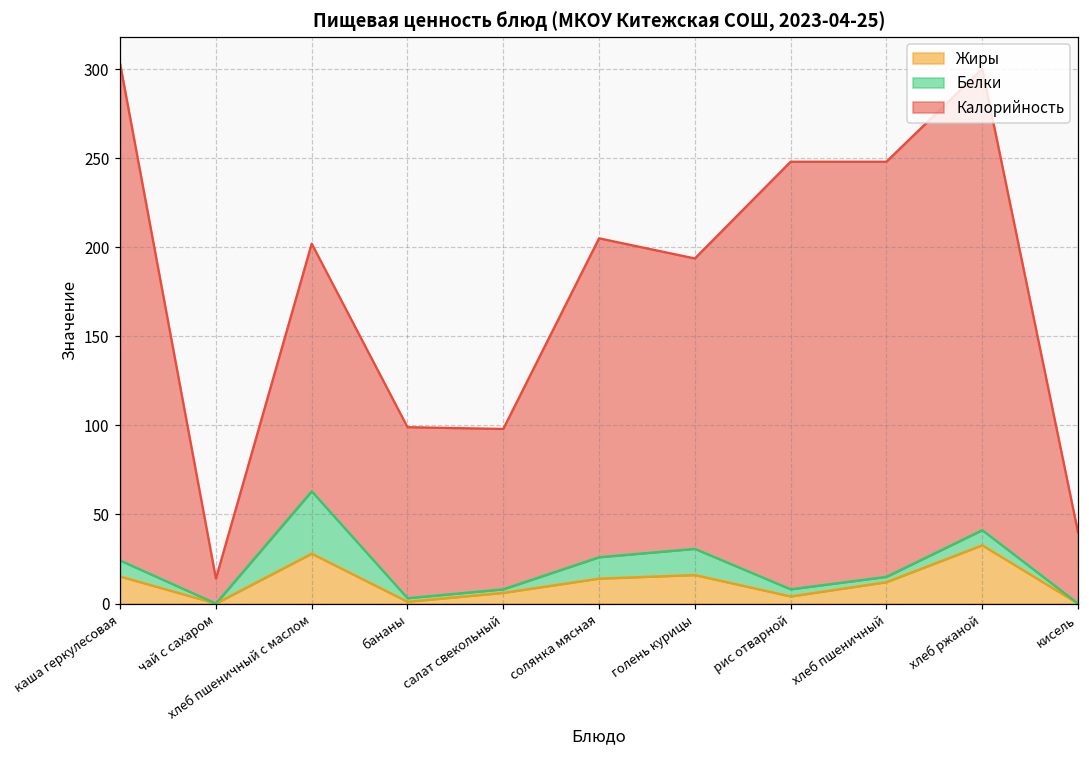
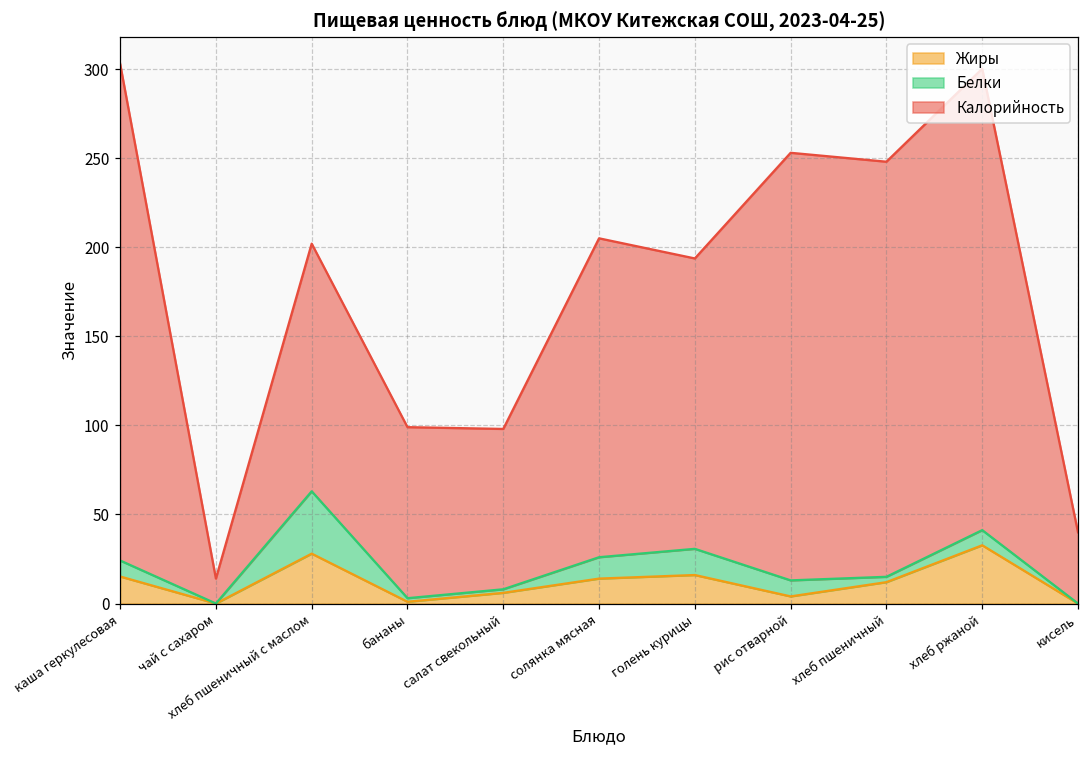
  {
    "Жиры": {
      "каша геркулесовая": 15,
      "хлеб пшеничный с маслом": 28,
      "бананы": 1,
      "салат свекольный": 6,
      "солянка мясная": 14,
      "голень курицы": 16,
      "рис отварной": 4,
      "хлеб пшеничный": 12,
      "хлеб ржаной": 33
    },
    "Белки": {
      "каша геркулесовая": 9,
      "хлеб пшеничный с маслом": 35,
      "бананы": 2,
      "салат свекольный": 2,
      "солянка мясная": 12,
      "голень курицы": 15,
-     "рис отварной": 4,
+     "рис отварной": 9,
      "хлеб пшеничный": 3,
      "хлеб ржаной": 9
    },
    "Калорийность": {
      "каша геркулесовая": 279,
      "чай с сахаром": 14,
      "хлеб пшеничный с маслом": 139,
      "бананы": 96,
      "салат свекольный": 90,
      "солянка мясная": 179,
      "голень курицы": 163,
      "рис отварной": 240,
      "хлеб пшеничный": 233,
      "кисель": 40
    }
  }
